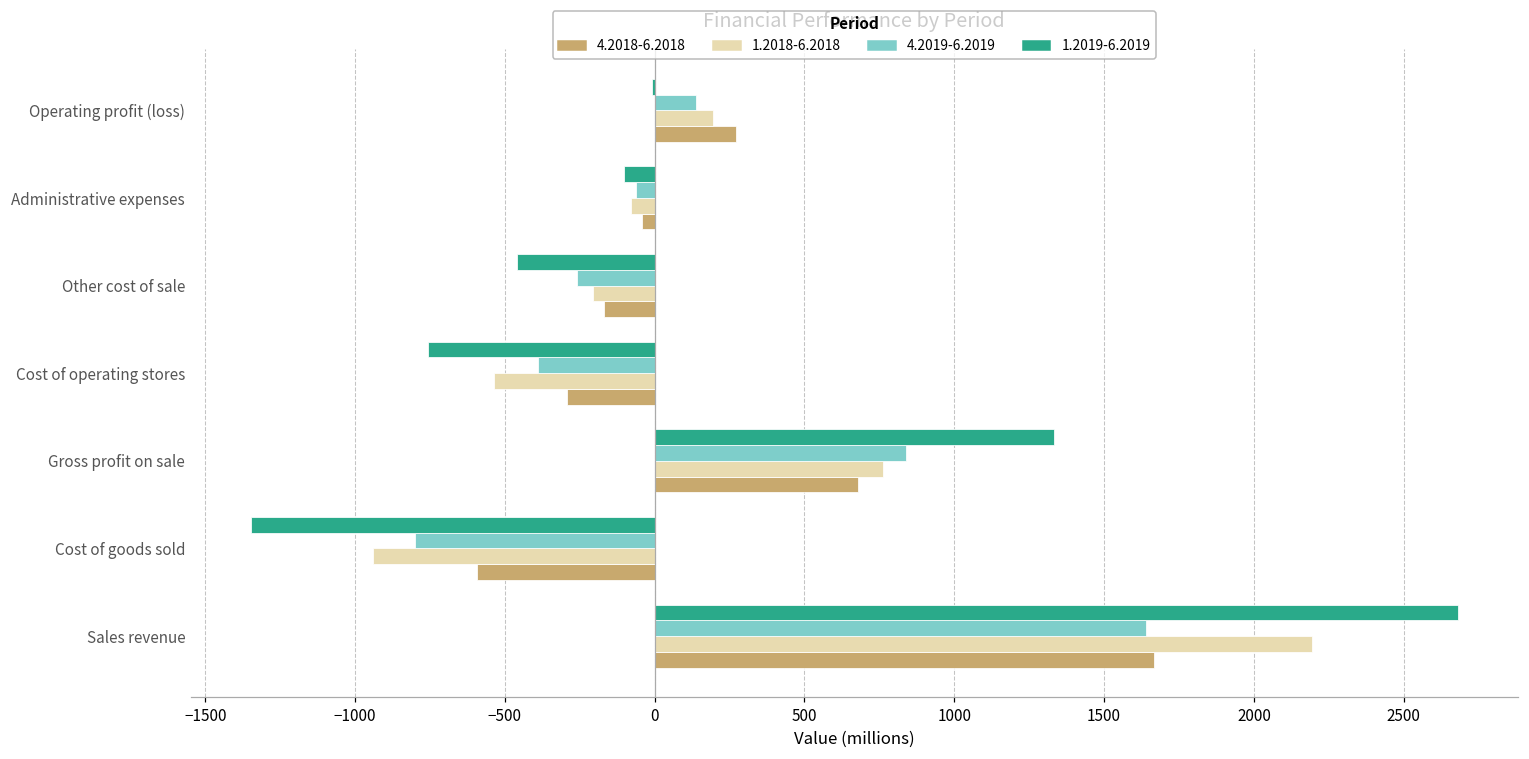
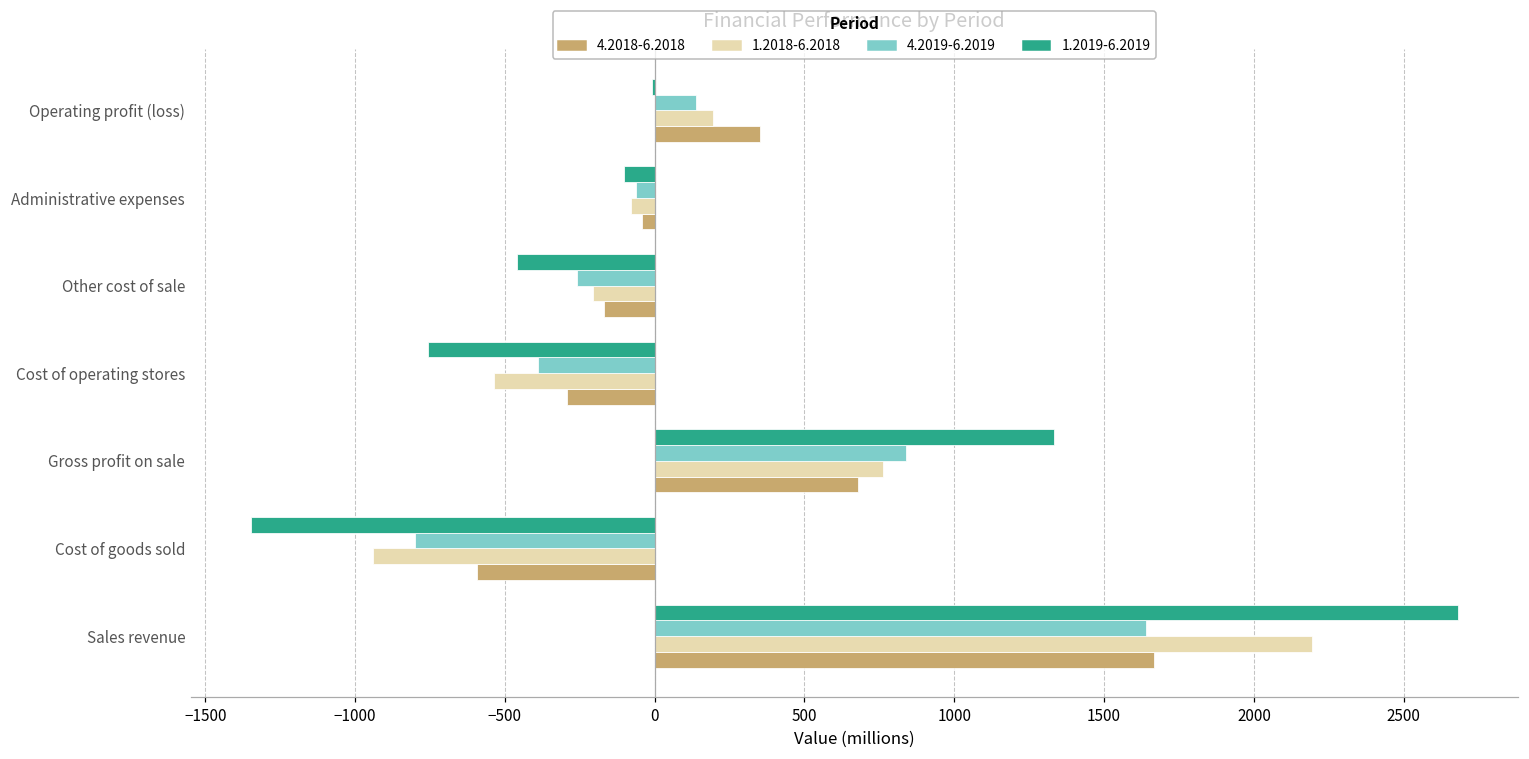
  {
    "4.2018-6.2018": {
-     "Operating profit (loss)": 270,
+     "Operating profit (loss)": 350,
      "Administrative expenses": -40,
      "Other cost of sale": -170,
      "Cost of operating stores": -290,
      "Gross profit on sale": 680,
      "Cost of goods sold": -590,
      "Sales revenue": 1670
    },
    "1.2018-6.2018": {
      "Operating profit (loss)": 190,
      "Administrative expenses": -80,
      "Other cost of sale": -210,
      "Cost of operating stores": -540,
      "Gross profit on sale": 760,
      "Cost of goods sold": -940,
      "Sales revenue": 2190
    },
    "4.2019-6.2019": {
      "Operating profit (loss)": 140,
      "Administrative expenses": -60,
      "Other cost of sale": -260,
      "Cost of operating stores": -390,
      "Gross profit on sale": 840,
      "Cost of goods sold": -800,
      "Sales revenue": 1640
    },
    "1.2019-6.2019": {
      "Operating profit (loss)": -10,
      "Administrative expenses": -100,
      "Other cost of sale": -460,
      "Cost of operating stores": -760,
      "Gross profit on sale": 1330,
      "Cost of goods sold": -1350,
      "Sales revenue": 2680
    }
  }
